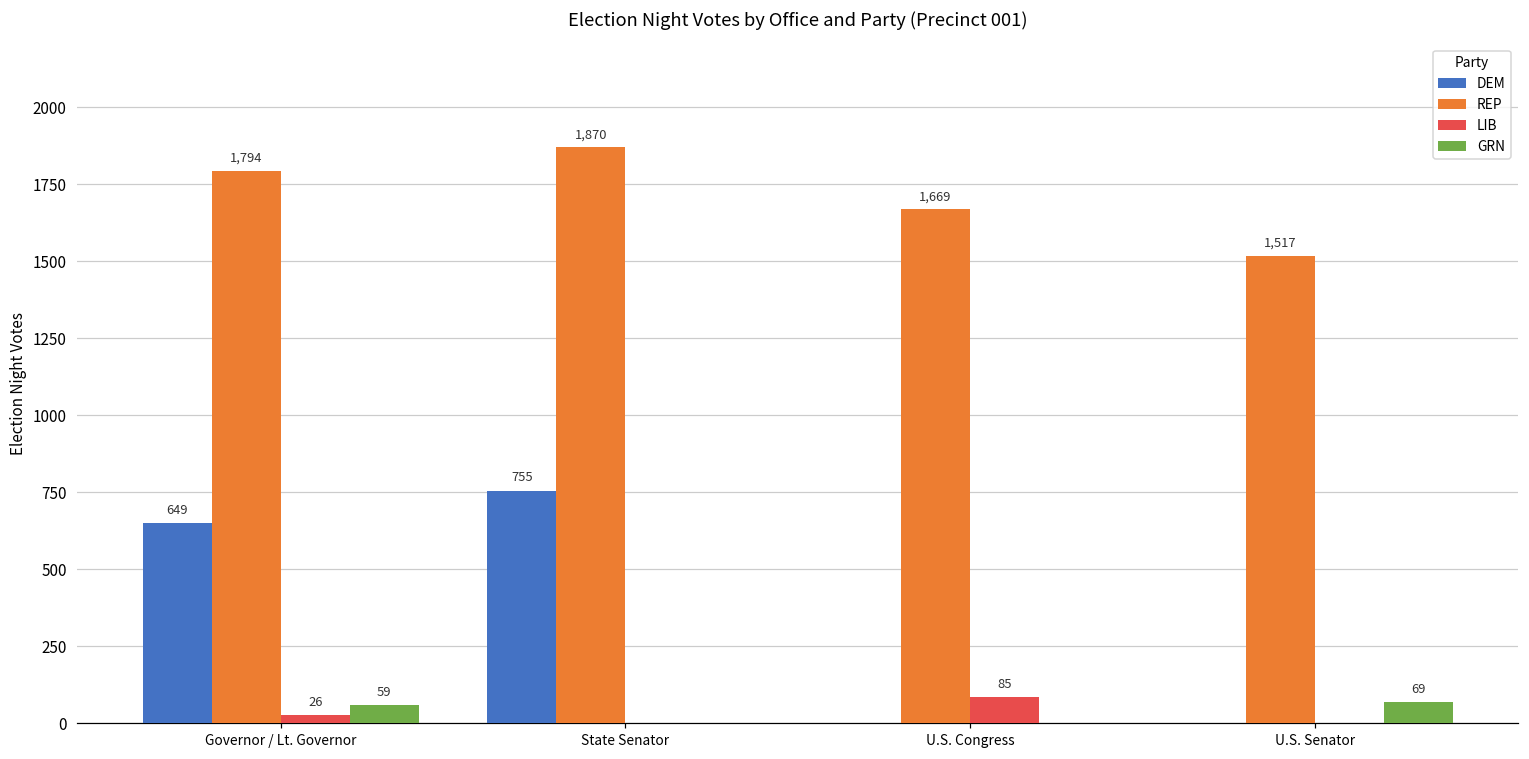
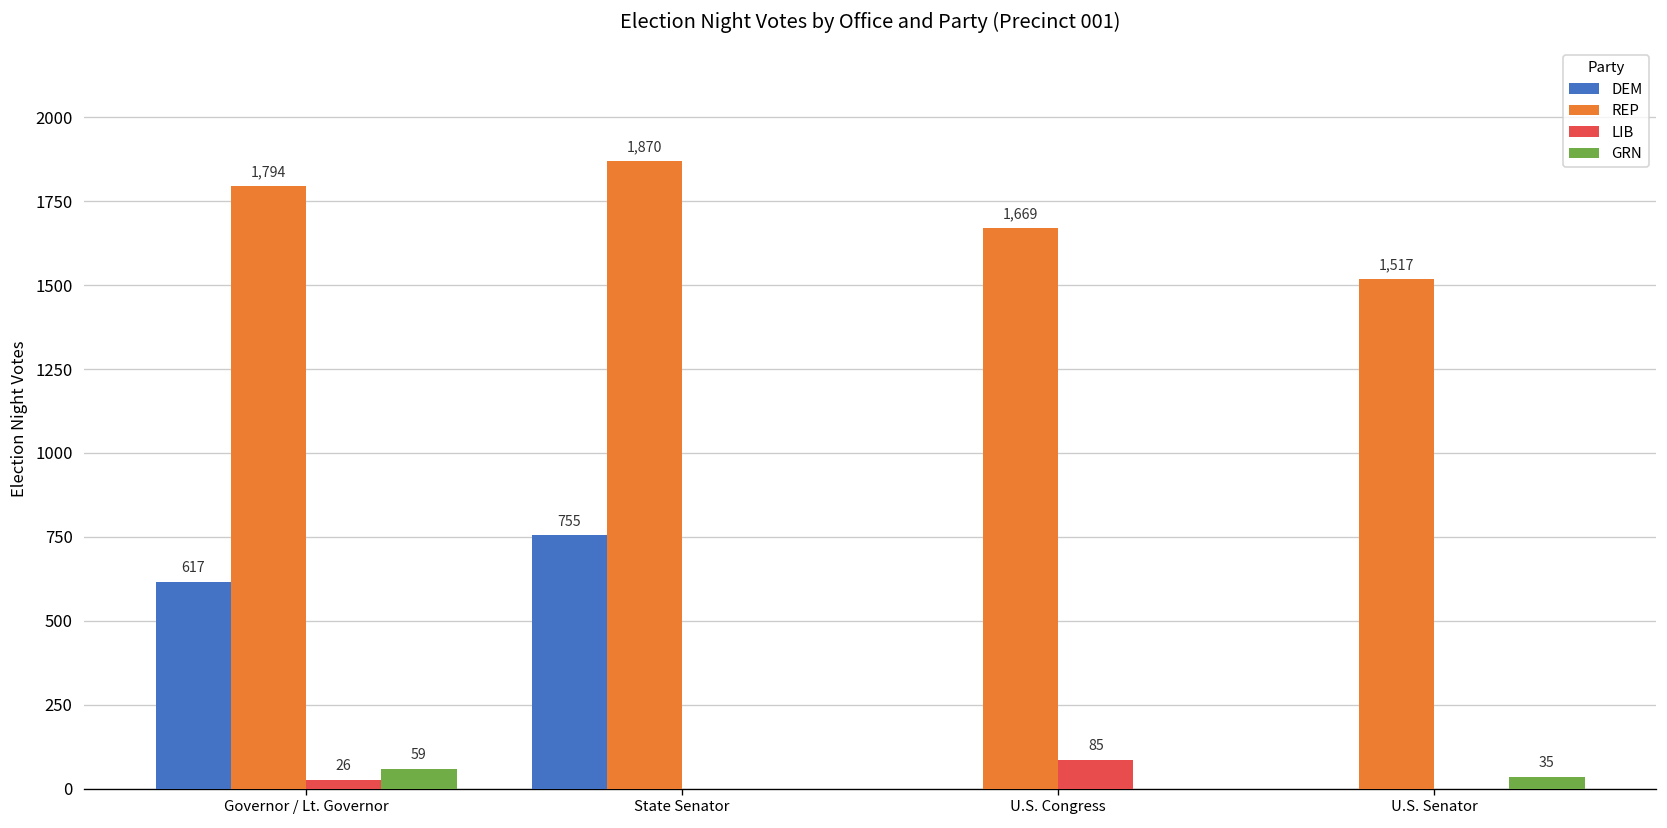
  {
    "DEM": {
-     "Governor / Lt. Governor": 649,
+     "Governor / Lt. Governor": 617,
      "State Senator": 755
    },
    "GRN": {
      "Governor / Lt. Governor": 59,
-     "U.S. Senator": 69
+     "U.S. Senator": 35
    }
  }
